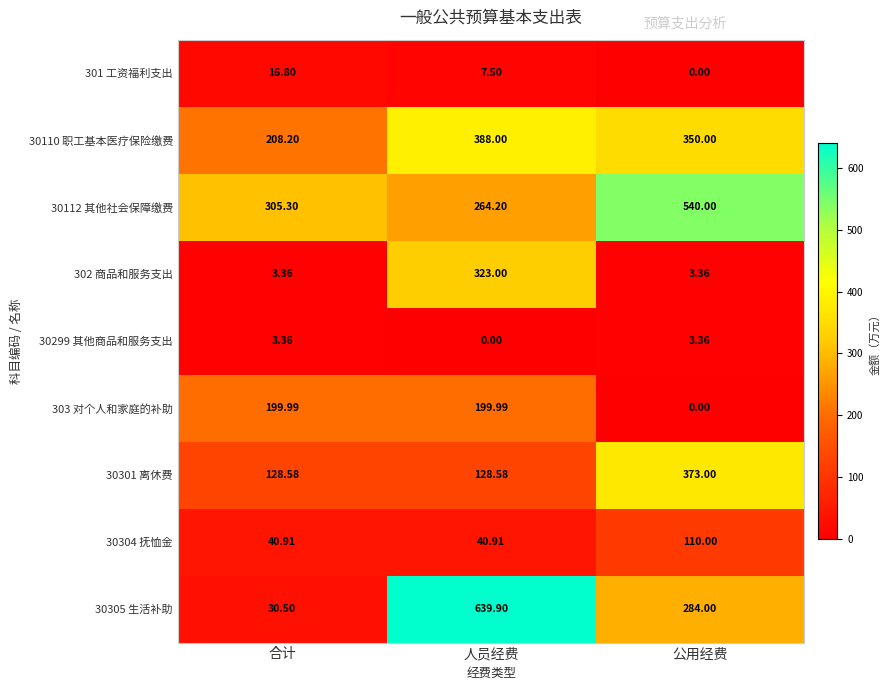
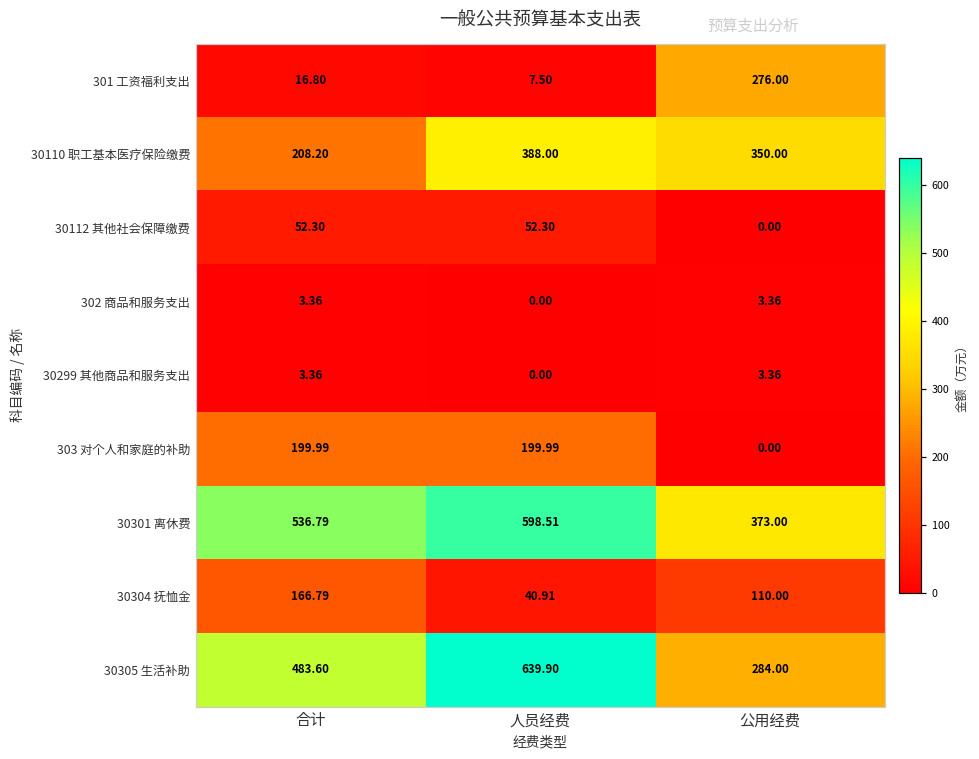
  {
    "301 工资福利支出": {
      "合计": 16.80,
      "人员经费": 7.50,
-     "公用经费": 0.00
+     "公用经费": 276.00
    },
    "30110 职工基本医疗保险缴费": {
      "合计": 208.20,
      "人员经费": 388.00,
      "公用经费": 350.00
    },
    "30112 其他社会保障缴费": {
-     "合计": 305.30,
-     "人员经费": 264.20,
-     "公用经费": 540.00
+     "合计": 52.30,
+     "人员经费": 52.30,
+     "公用经费": 0.00
    },
    "302 商品和服务支出": {
      "合计": 3.36,
-     "人员经费": 323.00,
+     "人员经费": 0.00,
      "公用经费": 3.36
    },
    "30299 其他商品和服务支出": {
      "合计": 3.36,
      "人员经费": 0.00,
      "公用经费": 3.36
    },
    "303 对个人和家庭的补助": {
      "合计": 199.99,
      "人员经费": 199.99,
      "公用经费": 0.00
    },
    "30301 离休费": {
-     "合计": 128.58,
-     "人员经费": 128.58,
+     "合计": 536.79,
+     "人员经费": 598.51,
      "公用经费": 373.00
    },
    "30304 抚恤金": {
-     "合计": 40.91,
+     "合计": 166.79,
      "人员经费": 40.91,
      "公用经费": 110.00
    },
    "30305 生活补助": {
-     "合计": 30.50,
+     "合计": 483.60,
      "人员经费": 639.90,
      "公用经费": 284.00
    }
  }
